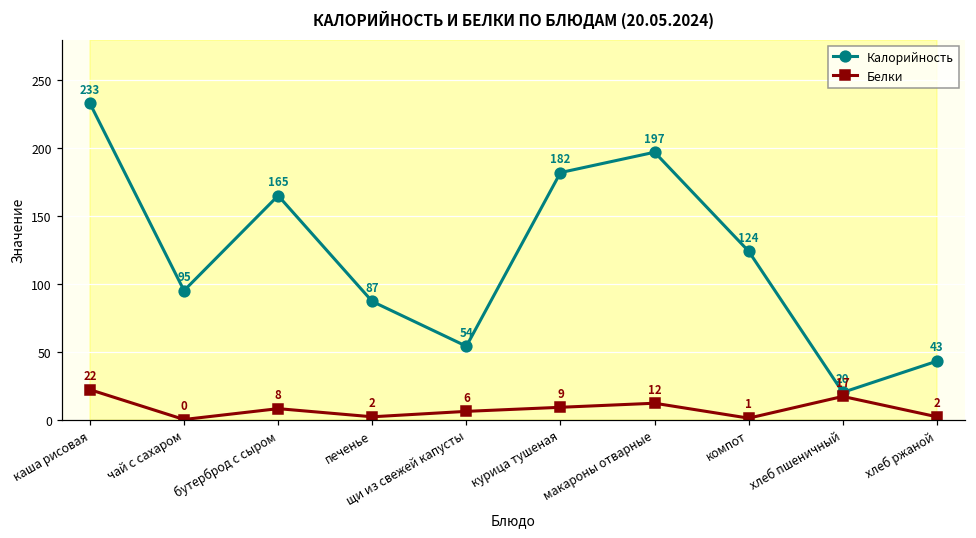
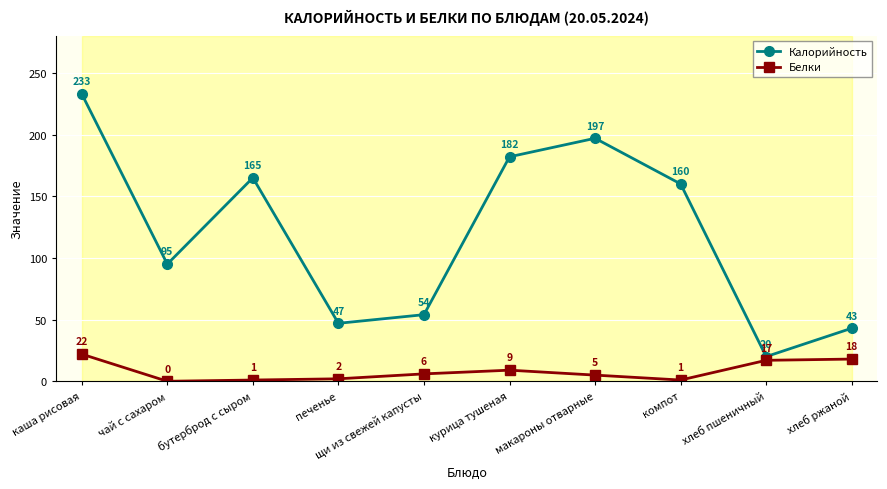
  {
    "Калорийность": {
      "каша рисовая": 233,
      "чай с сахаром": 95,
      "бутерброд с сыром": 165,
-     "печенье": 87,
+     "печенье": 47,
      "щи из свежей капусты": 54,
      "курица тушеная": 182,
      "макароны отварные": 197,
-     "компот": 124,
+     "компот": 160,
      "хлеб ржаной": 43
    },
    "Белки": {
      "каша рисовая": 22,
      "чай с сахаром": 0,
-     "бутерброд с сыром": 8,
+     "бутерброд с сыром": 1,
      "печенье": 2,
      "щи из свежей капусты": 6,
      "курица тушеная": 9,
-     "макароны отварные": 12,
+     "макароны отварные": 5,
      "компот": 1,
-     "хлеб ржаной": 2
+     "хлеб ржаной": 18
    }
  }
